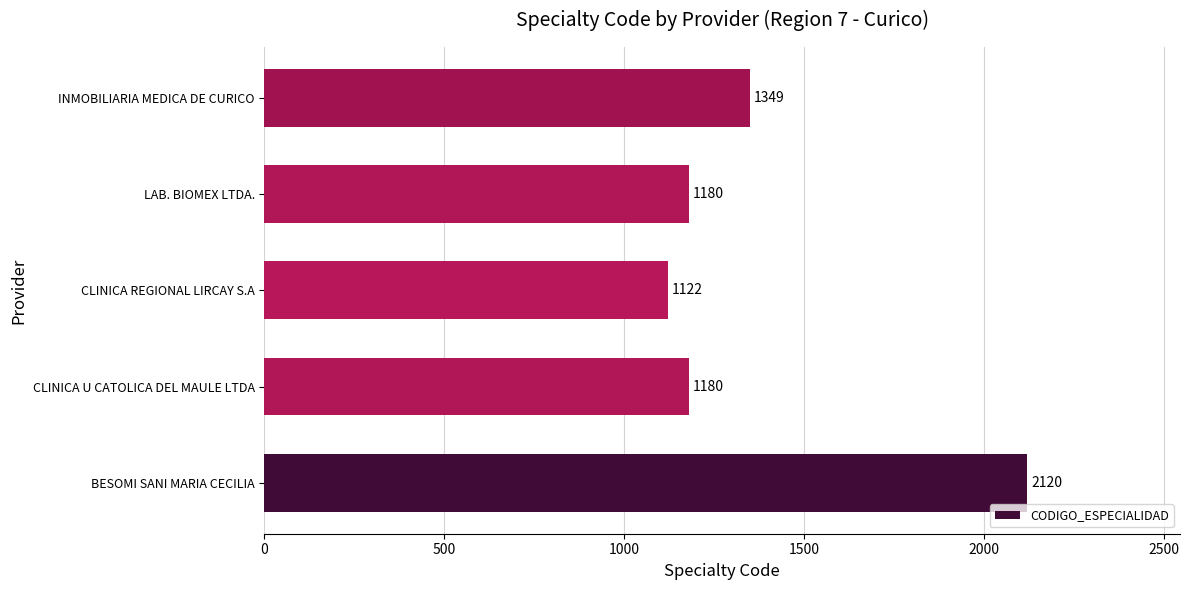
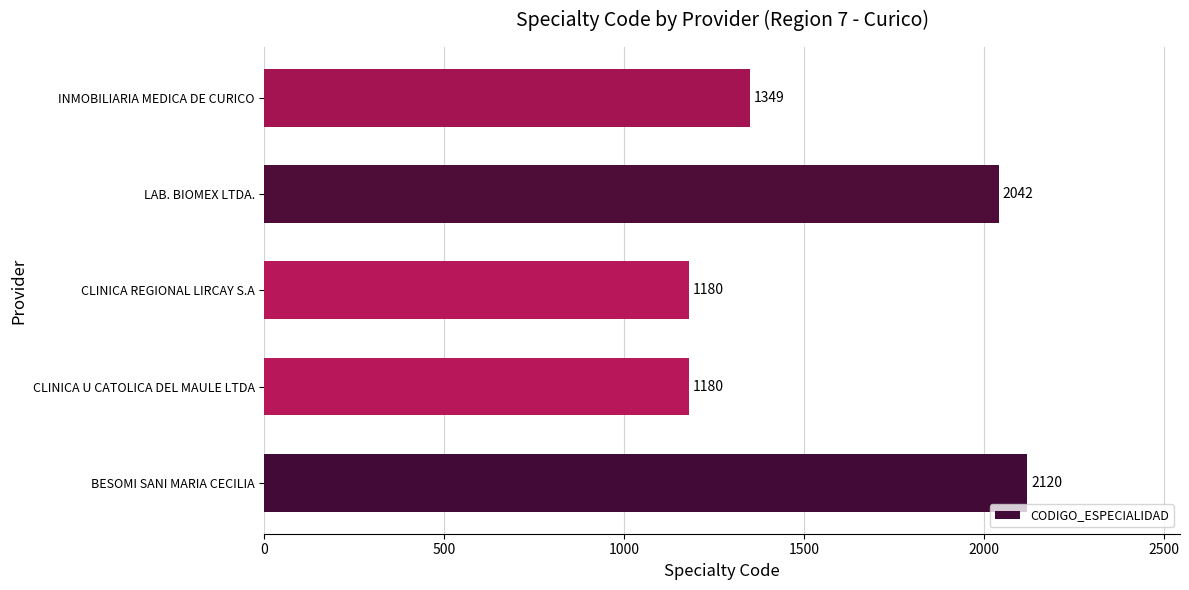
  {
    "INMOBILIARIA MEDICA DE CURICO": 1349,
-   "LAB. BIOMEX LTDA.": 1180,
-   "CLINICA REGIONAL LIRCAY S.A": 1122,
+   "LAB. BIOMEX LTDA.": 2042,
+   "CLINICA REGIONAL LIRCAY S.A": 1180,
    "CLINICA U CATOLICA DEL MAULE LTDA": 1180,
    "BESOMI SANI MARIA CECILIA": 2120
  }
